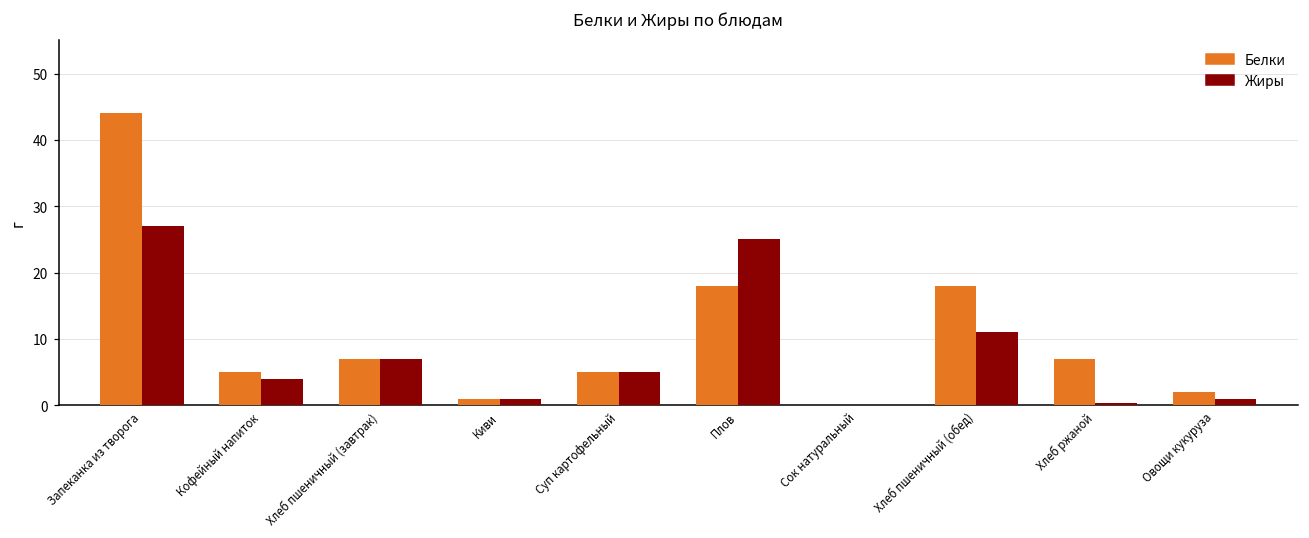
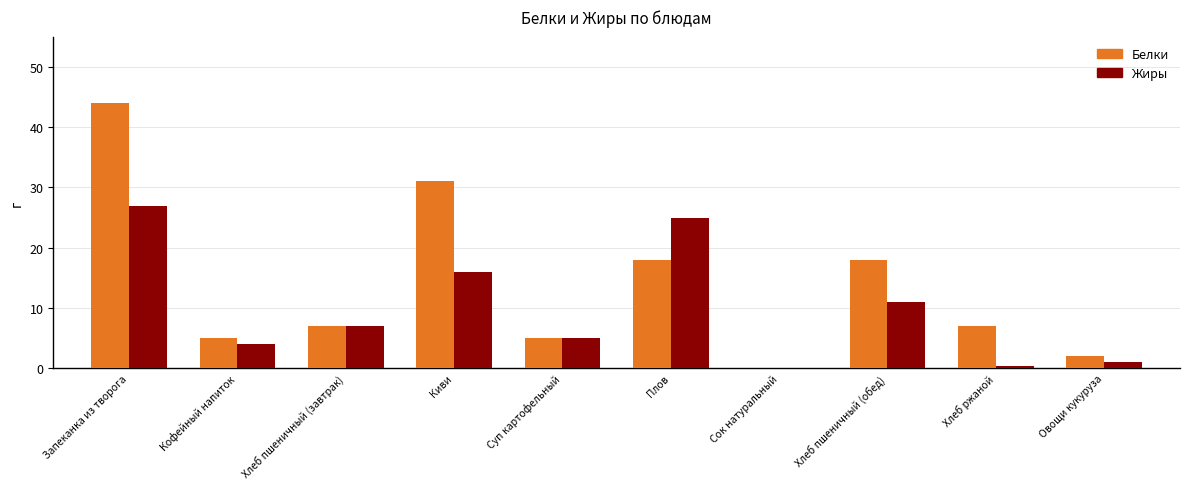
  {
    "Белки": {
      "Запеканка из творога": 44,
      "Кофейный напиток": 5,
      "Хлеб пшеничный (завтрак)": 7,
-     "Киви": 1,
+     "Киви": 31,
      "Суп картофельный": 5,
      "Плов": 18,
      "Сок натуральный": 0,
      "Хлеб пшеничный (обед)": 18,
      "Хлеб ржаной": 7,
      "Овощи кукуруза": 2
    },
    "Жиры": {
      "Запеканка из творога": 27,
      "Кофейный напиток": 4,
      "Хлеб пшеничный (завтрак)": 7,
-     "Киви": 1,
+     "Киви": 16,
      "Суп картофельный": 5,
      "Плов": 25,
      "Сок натуральный": 0,
      "Хлеб пшеничный (обед)": 11,
      "Овощи кукуруза": 1
    }
  }
